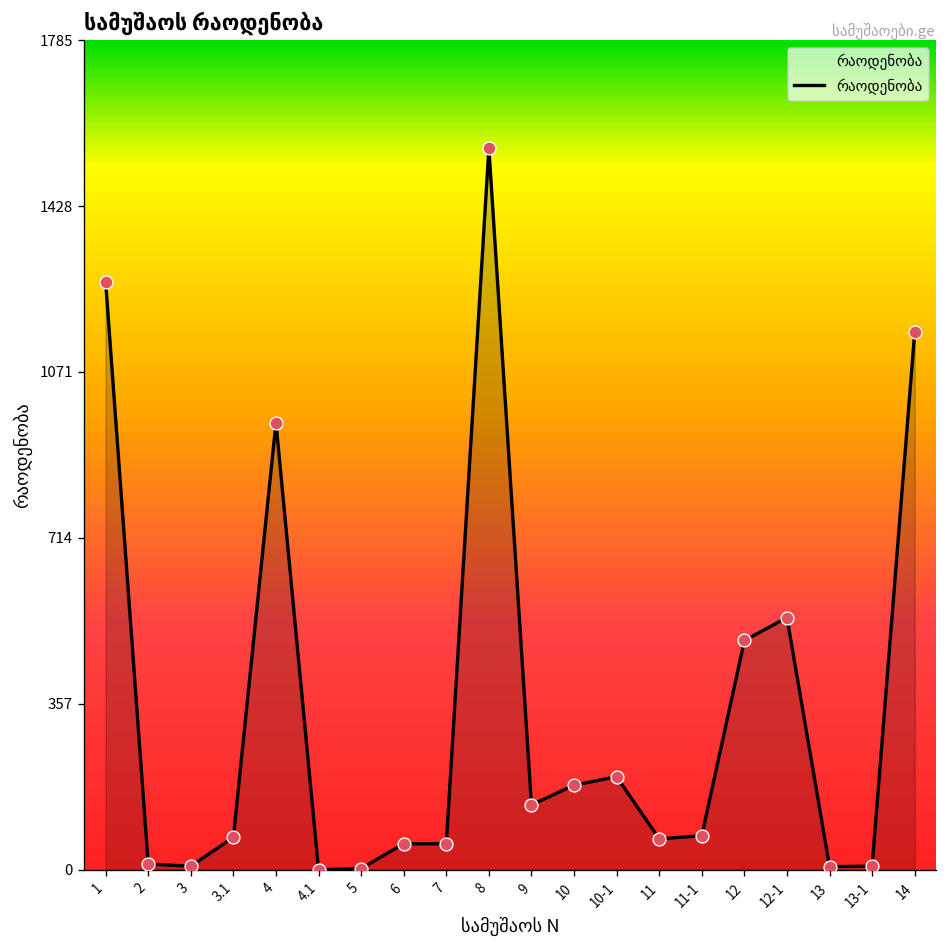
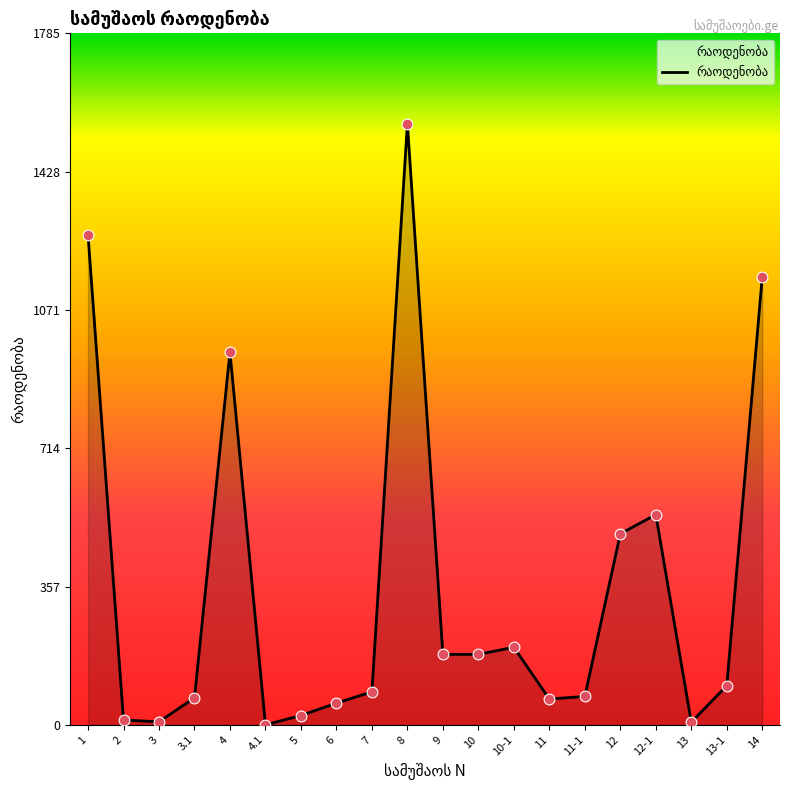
  {
    "1": 1270,
    "2": 10,
    "3": 10,
    "3.1": 70,
    "4": 960,
    "4.1": 0,
-   "5": 0,
+   "5": 20,
    "6": 60,
-   "7": 60,
+   "7": 90,
    "8": 1550,
-   "9": 140,
+   "9": 180,
    "10": 180,
    "10-1": 200,
    "11": 70,
    "11-1": 70,
    "12": 490,
    "12-1": 540,
    "13": 10,
-   "13-1": 10,
+   "13-1": 100,
    "14": 1160
  }
